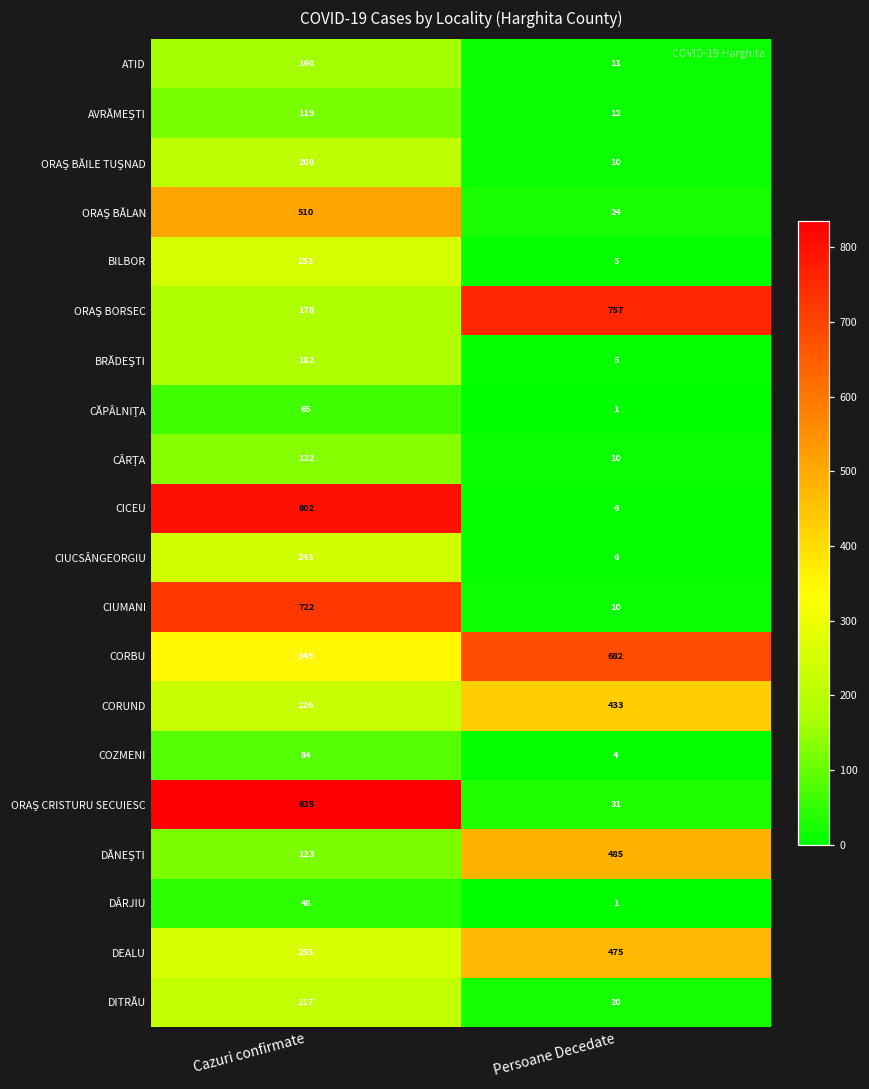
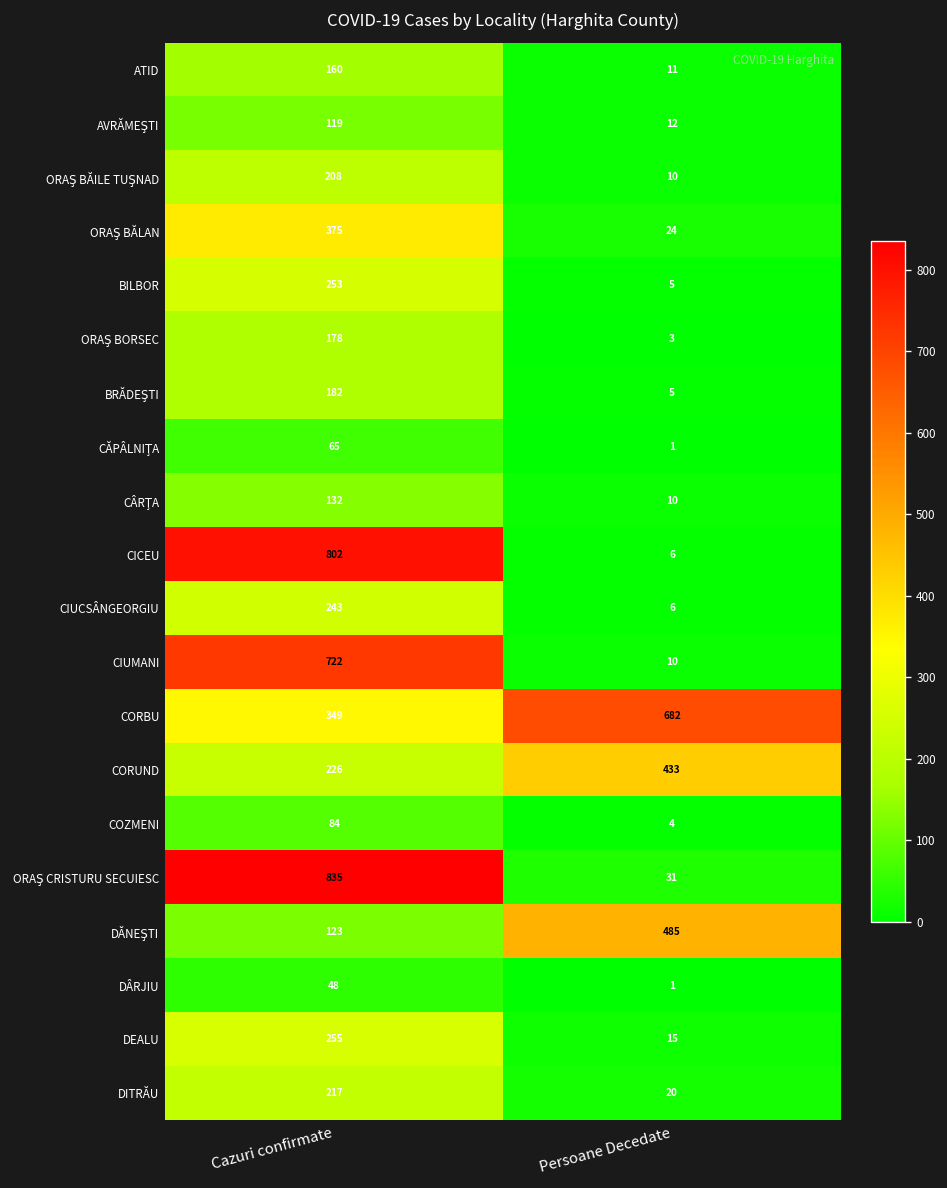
  {
    "ATID": {
      "Cazuri confirmate": 160
    },
    "AVRĂMEŞTI": {
      "Cazuri confirmate": 119,
      "Persoane Decedate": 12
    },
    "ORAŞ BĂILE TUŞNAD": {
      "Cazuri confirmate": 208,
      "Persoane Decedate": 10
    },
    "ORAŞ BĂLAN": {
-     "Cazuri confirmate": 510,
+     "Cazuri confirmate": 375,
      "Persoane Decedate": 24
    },
    "BILBOR": {
      "Cazuri confirmate": 253,
      "Persoane Decedate": 5
    },
    "ORAŞ BORSEC": {
      "Cazuri confirmate": 178,
-     "Persoane Decedate": 757
+     "Persoane Decedate": 3
    },
    "BRĂDEŞTI": {
      "Cazuri confirmate": 182,
      "Persoane Decedate": 5
    },
    "CĂPÂLNIŢA": {
      "Cazuri confirmate": 65,
      "Persoane Decedate": 1
    },
    "CÂRŢA": {
      "Cazuri confirmate": 132,
      "Persoane Decedate": 10
    },
    "CICEU": {
      "Cazuri confirmate": 802,
      "Persoane Decedate": 6
    },
    "CIUCSÂNGEORGIU": {
      "Cazuri confirmate": 243,
      "Persoane Decedate": 6
    },
    "CIUMANI": {
      "Cazuri confirmate": 722,
      "Persoane Decedate": 10
    },
    "CORBU": {
      "Cazuri confirmate": 349,
      "Persoane Decedate": 682
    },
    "CORUND": {
      "Cazuri confirmate": 226,
      "Persoane Decedate": 433
    },
    "COZMENI": {
      "Cazuri confirmate": 84,
      "Persoane Decedate": 4
    },
    "ORAŞ CRISTURU SECUIESC": {
      "Cazuri confirmate": 835,
      "Persoane Decedate": 31
    },
    "DĂNEŞTI": {
      "Cazuri confirmate": 123,
      "Persoane Decedate": 485
    },
    "DÂRJIU": {
      "Cazuri confirmate": 48,
      "Persoane Decedate": 1
    },
    "DEALU": {
      "Cazuri confirmate": 255,
-     "Persoane Decedate": 475
+     "Persoane Decedate": 15
    },
    "DITRĂU": {
      "Cazuri confirmate": 217,
      "Persoane Decedate": 20
    }
  }
